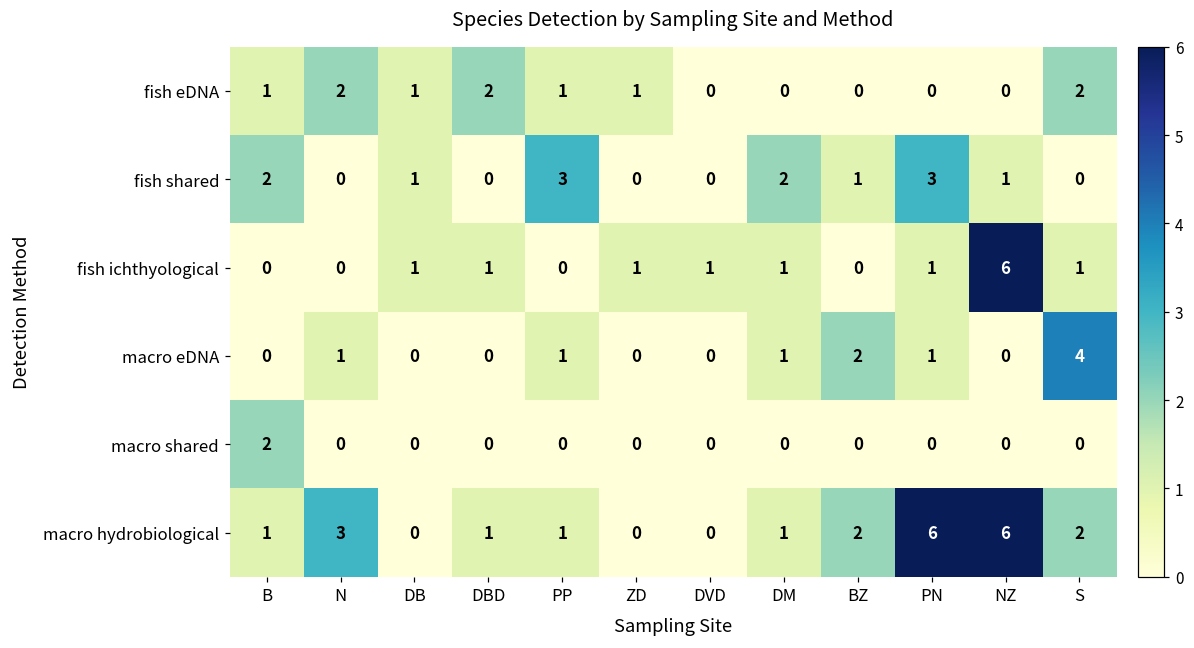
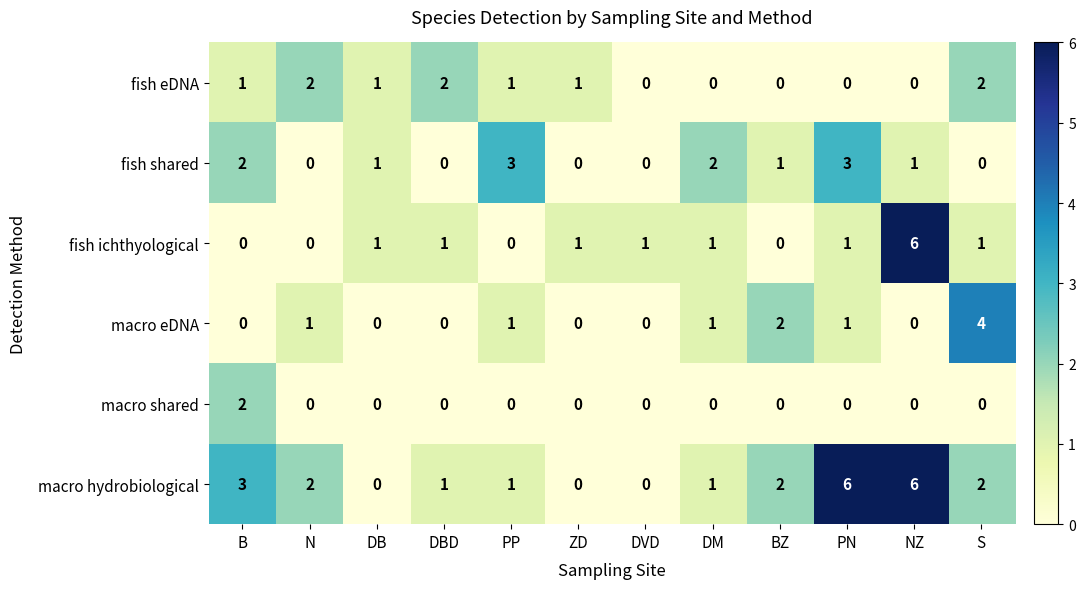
  {
    "fish eDNA": {
      "B": 1,
      "N": 2,
      "DB": 1,
      "DBD": 2,
      "PP": 1,
      "ZD": 1,
      "DVD": 0,
      "DM": 0,
      "BZ": 0,
      "PN": 0,
      "NZ": 0,
      "S": 2
    },
    "fish shared": {
      "B": 2,
      "N": 0,
      "DB": 1,
      "DBD": 0,
      "PP": 3,
      "ZD": 0,
      "DVD": 0,
      "DM": 2,
      "BZ": 1,
      "PN": 3,
      "NZ": 1,
      "S": 0
    },
    "fish ichthyological": {
      "B": 0,
      "N": 0,
      "DB": 1,
      "DBD": 1,
      "PP": 0,
      "ZD": 1,
      "DVD": 1,
      "DM": 1,
      "BZ": 0,
      "PN": 1,
      "NZ": 6,
      "S": 1
    },
    "macro eDNA": {
      "B": 0,
      "N": 1,
      "DB": 0,
      "DBD": 0,
      "PP": 1,
      "ZD": 0,
      "DVD": 0,
      "DM": 1,
      "BZ": 2,
      "PN": 1,
      "NZ": 0,
      "S": 4
    },
    "macro shared": {
      "B": 2,
      "N": 0,
      "DB": 0,
      "DBD": 0,
      "PP": 0,
      "ZD": 0,
      "DVD": 0,
      "DM": 0,
      "BZ": 0,
      "PN": 0,
      "NZ": 0,
      "S": 0
    },
    "macro hydrobiological": {
-     "B": 1,
-     "N": 3,
+     "B": 3,
+     "N": 2,
      "DB": 0,
      "DBD": 1,
      "PP": 1,
      "ZD": 0,
      "DVD": 0,
      "DM": 1,
      "BZ": 2,
      "PN": 6,
      "NZ": 6,
      "S": 2
    }
  }
